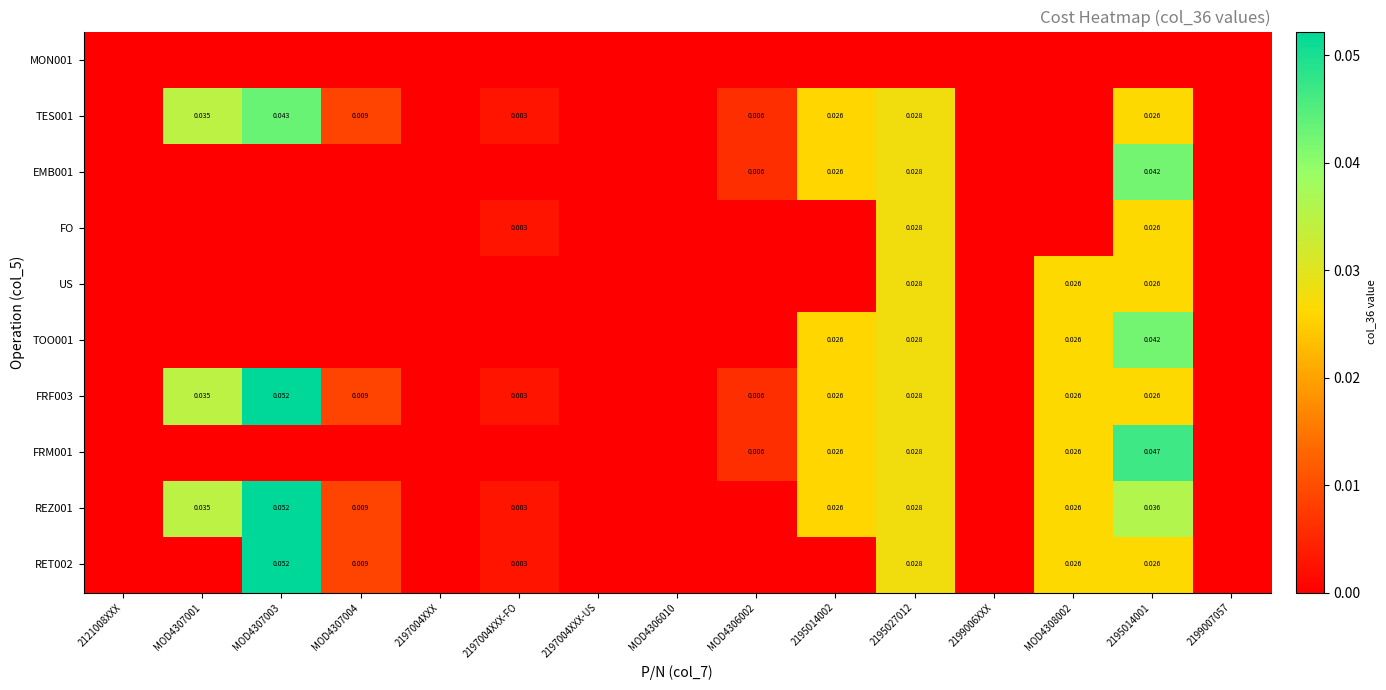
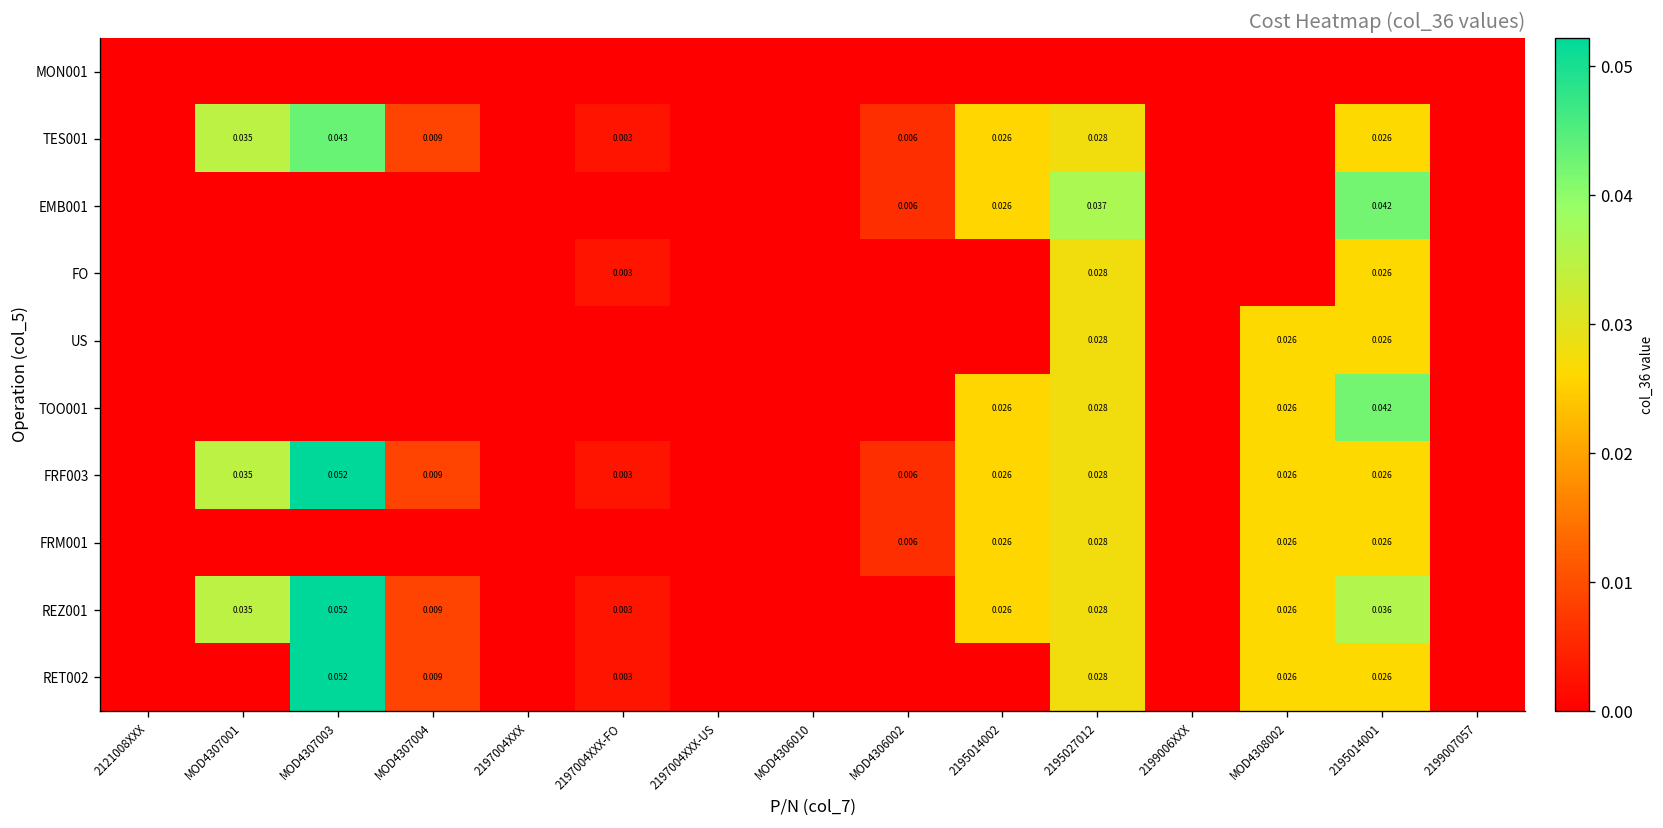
  {
    "TES001": {
      "MOD4307001": 0.035,
      "MOD4307003": 0.043,
      "MOD4307004": 0.009,
      "2197004XXX-FO": 0.003,
      "MOD4306002": 0.006,
      "2195014002": 0.026,
      "2195027012": 0.028,
      "2195014001": 0.026
    },
    "EMB001": {
      "MOD4306002": 0.006,
      "2195014002": 0.026,
-     "2195027012": 0.028,
+     "2195027012": 0.037,
      "2195014001": 0.042
    },
    "FO": {
      "2197004XXX-FO": 0.003,
      "2195027012": 0.028,
      "2195014001": 0.026
    },
    "US": {
      "2195027012": 0.028,
      "MOD4308002": 0.026,
      "2195014001": 0.026
    },
    "TOO001": {
      "2195014002": 0.026,
      "2195027012": 0.028,
      "MOD4308002": 0.026,
      "2195014001": 0.042
    },
    "FRF003": {
      "MOD4307001": 0.035,
      "MOD4307003": 0.052,
      "MOD4307004": 0.009,
      "2197004XXX-FO": 0.003,
      "MOD4306002": 0.006,
      "2195014002": 0.026,
      "2195027012": 0.028,
      "MOD4308002": 0.026,
      "2195014001": 0.026
    },
    "FRM001": {
      "MOD4306002": 0.006,
      "2195014002": 0.026,
      "2195027012": 0.028,
      "MOD4308002": 0.026,
-     "2195014001": 0.047
+     "2195014001": 0.026
    },
    "REZ001": {
      "MOD4307001": 0.035,
      "MOD4307003": 0.052,
      "MOD4307004": 0.009,
      "2197004XXX-FO": 0.003,
      "2195014002": 0.026,
      "2195027012": 0.028,
      "MOD4308002": 0.026,
      "2195014001": 0.036
    },
    "RET002": {
      "MOD4307003": 0.052,
      "MOD4307004": 0.009,
      "2197004XXX-FO": 0.003,
      "2195027012": 0.028,
      "MOD4308002": 0.026,
      "2195014001": 0.026
    }
  }
